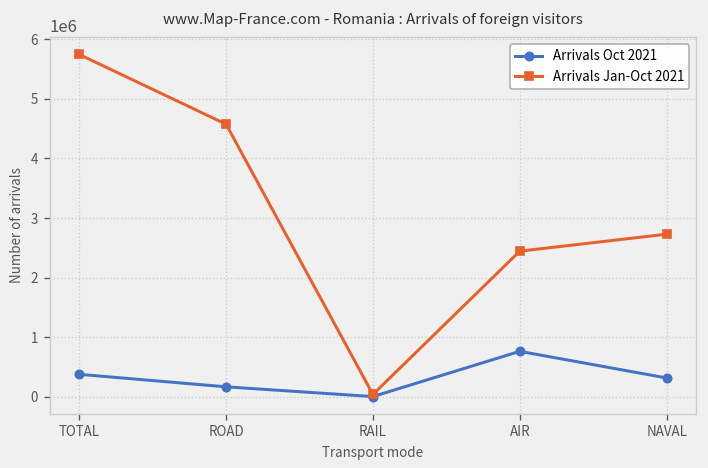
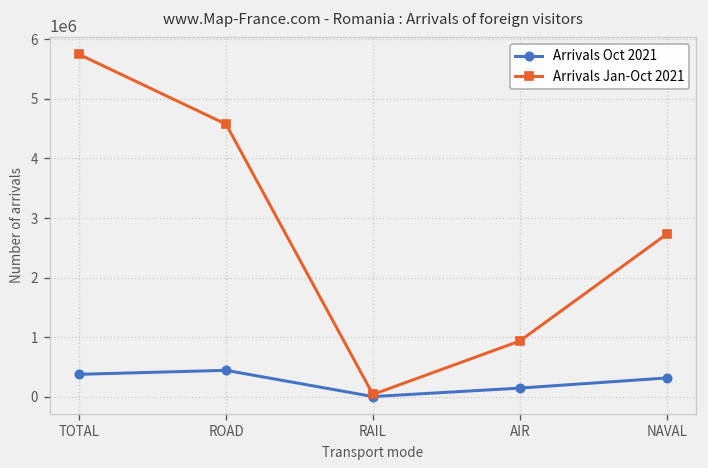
  {
    "Arrivals Oct 2021": {
      "TOTAL": 400000,
-     "ROAD": 200000,
-     "AIR": 800000,
+     "ROAD": 400000,
+     "AIR": 100000,
      "NAVAL": 300000
    },
    "Arrivals Jan-Oct 2021": {
      "TOTAL": 5700000,
      "ROAD": 4600000,
-     "AIR": 2400000,
+     "AIR": 900000,
      "NAVAL": 2700000
    }
  }
